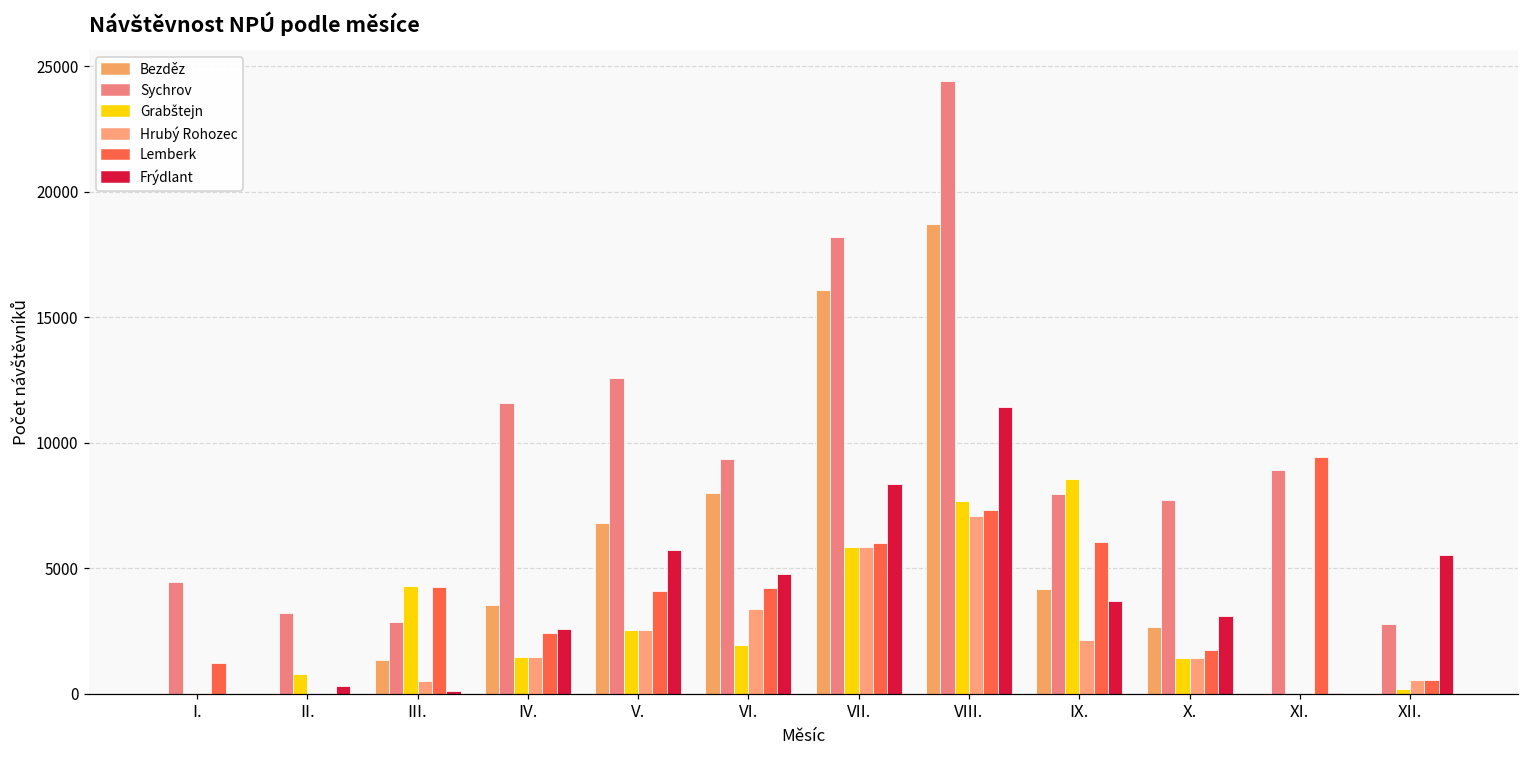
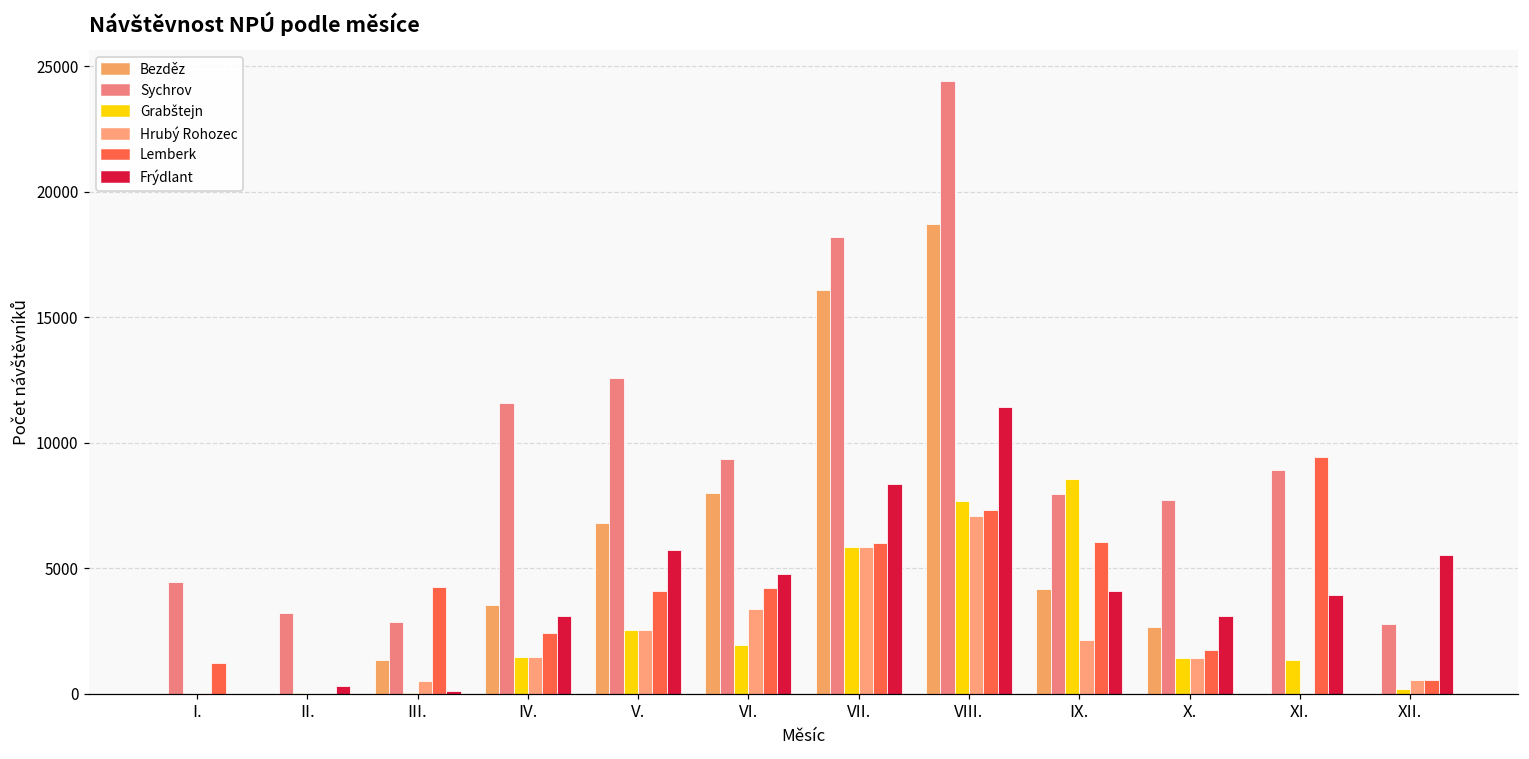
  {
    "Grabštejn": {
      "I.": 0,
-     "II.": 800,
-     "III.": 4300,
+     "II.": 0,
+     "III.": 0,
      "IV.": 1400,
      "V.": 2500,
      "VI.": 2000,
      "VII.": 5800,
      "VIII.": 7700,
      "IX.": 8600,
      "X.": 1400,
-     "XI.": 0,
+     "XI.": 1300,
      "XII.": 200
    },
    "Lemberk": {
      "I.": 1200,
      "II.": 0,
      "III.": 4200,
      "IV.": 2400,
      "V.": 4100,
      "VI.": 4200,
      "VII.": 6000,
      "VIII.": 7300,
      "IX.": 6000,
      "X.": 1700,
      "XI.": 9400,
      "XII.": 500
    },
    "Frýdlant": {
      "I.": 0,
      "II.": 300,
-     "IV.": 2600,
+     "IV.": 3100,
      "V.": 5700,
      "VI.": 4800,
      "VII.": 8400,
      "VIII.": 11400,
-     "IX.": 3700,
+     "IX.": 4100,
      "X.": 3100,
-     "XI.": 0,
+     "XI.": 3900,
      "XII.": 5500
    }
  }
